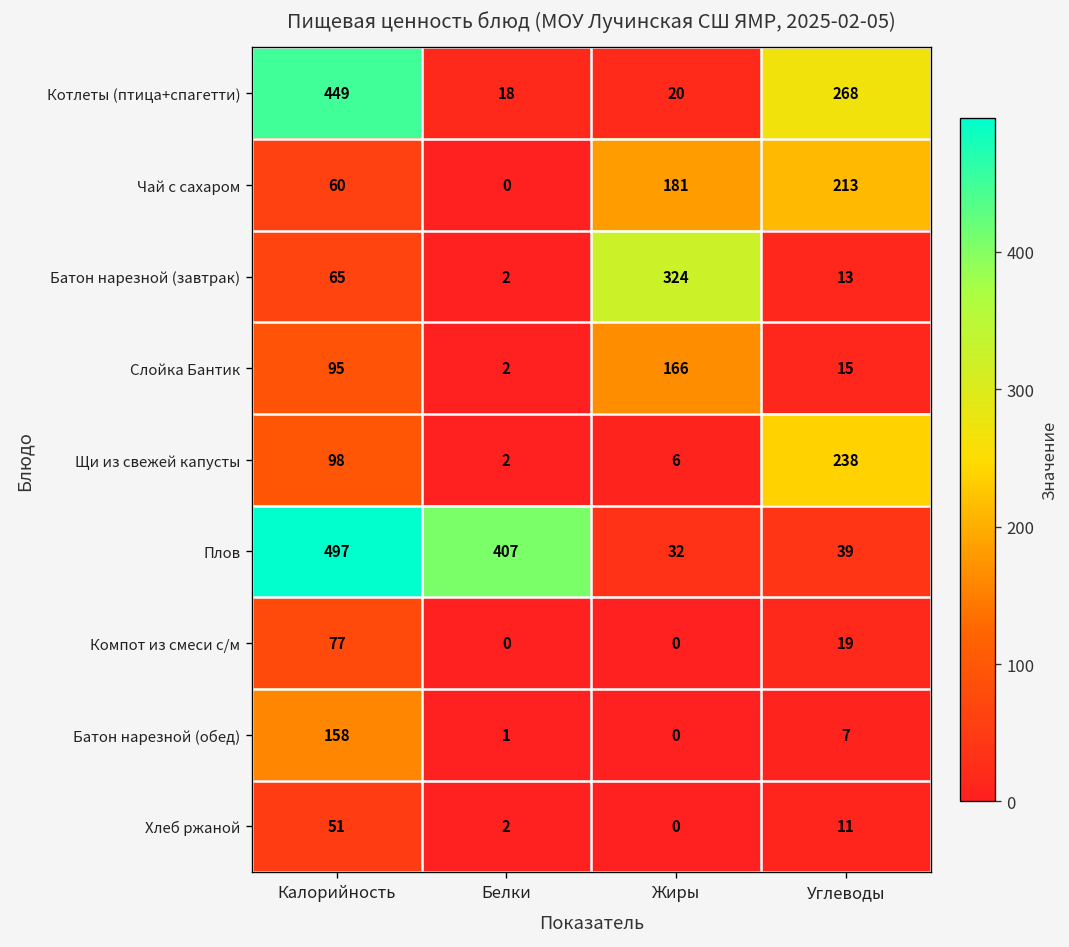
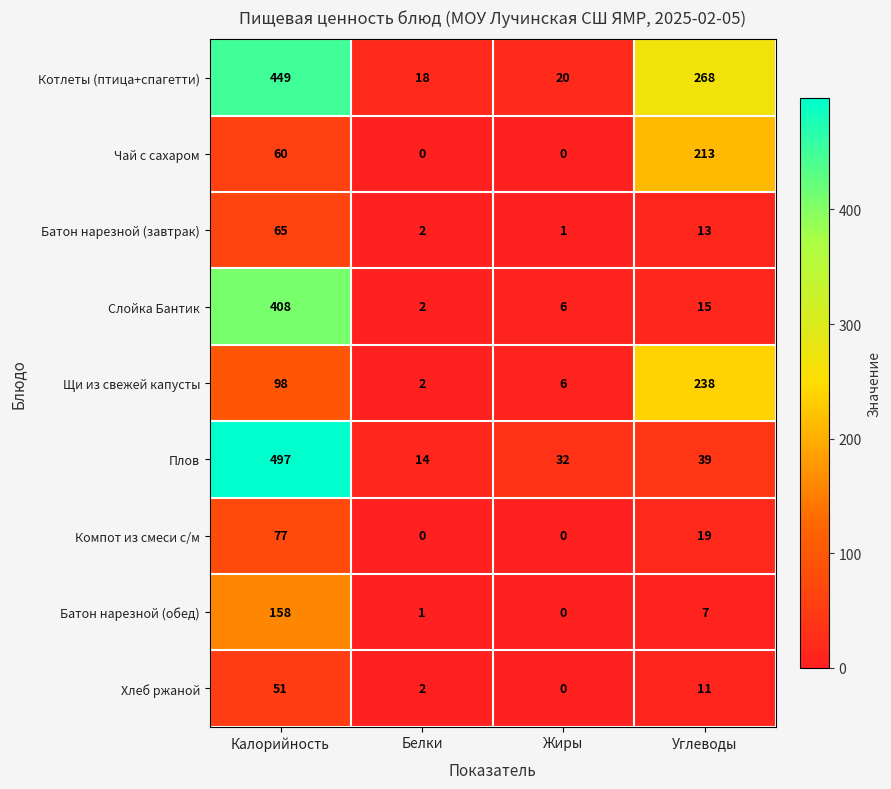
  {
    "Котлеты (птица+спагетти)": {
      "Калорийность": 449,
      "Белки": 18,
      "Жиры": 20,
      "Углеводы": 268
    },
    "Чай с сахаром": {
      "Калорийность": 60,
      "Белки": 0,
-     "Жиры": 181,
+     "Жиры": 0,
      "Углеводы": 213
    },
    "Батон нарезной (завтрак)": {
      "Калорийность": 65,
      "Белки": 2,
-     "Жиры": 324,
+     "Жиры": 1,
      "Углеводы": 13
    },
    "Слойка Бантик": {
-     "Калорийность": 95,
+     "Калорийность": 408,
      "Белки": 2,
-     "Жиры": 166,
+     "Жиры": 6,
      "Углеводы": 15
    },
    "Щи из свежей капусты": {
      "Калорийность": 98,
      "Белки": 2,
      "Жиры": 6,
      "Углеводы": 238
    },
    "Плов": {
      "Калорийность": 497,
-     "Белки": 407,
+     "Белки": 14,
      "Жиры": 32,
      "Углеводы": 39
    },
    "Компот из смеси с/м": {
      "Калорийность": 77,
      "Белки": 0,
      "Жиры": 0,
      "Углеводы": 19
    },
    "Батон нарезной (обед)": {
      "Калорийность": 158,
      "Белки": 1,
      "Жиры": 0,
      "Углеводы": 7
    },
    "Хлеб ржаной": {
      "Калорийность": 51,
      "Белки": 2,
      "Жиры": 0,
      "Углеводы": 11
    }
  }
